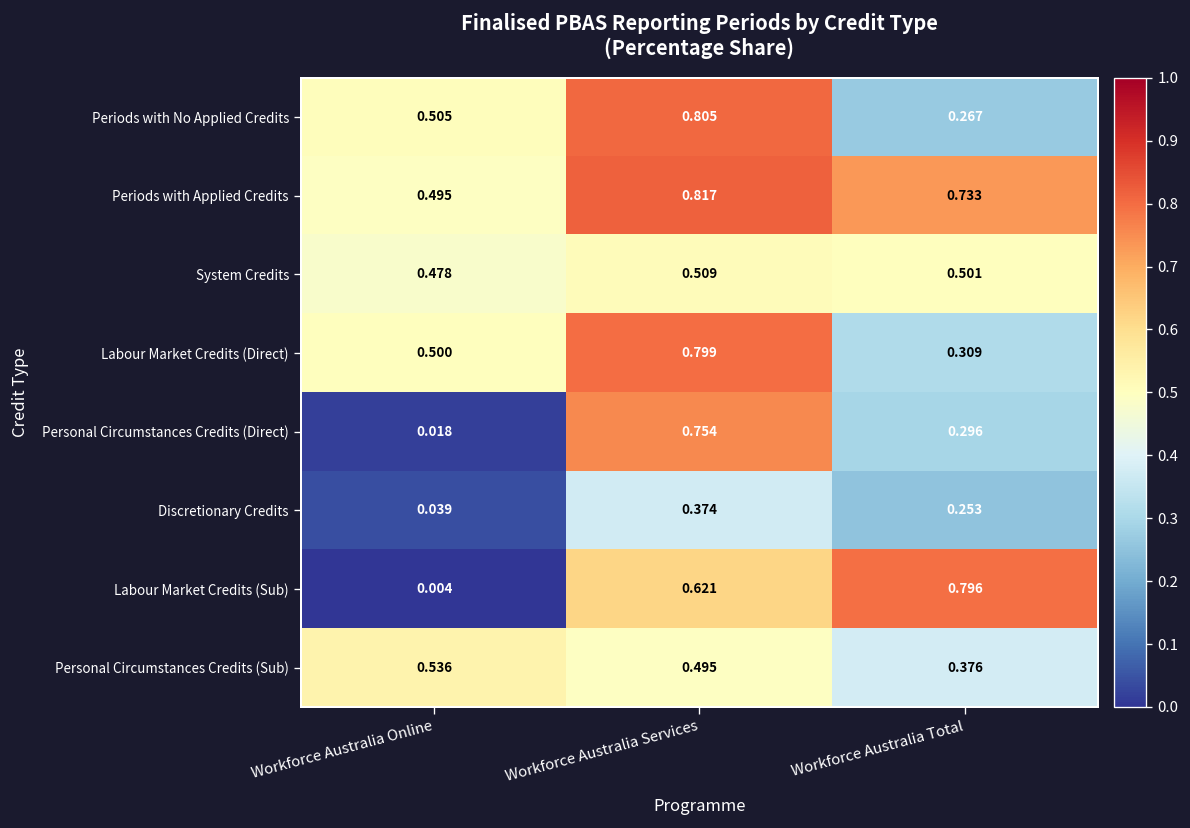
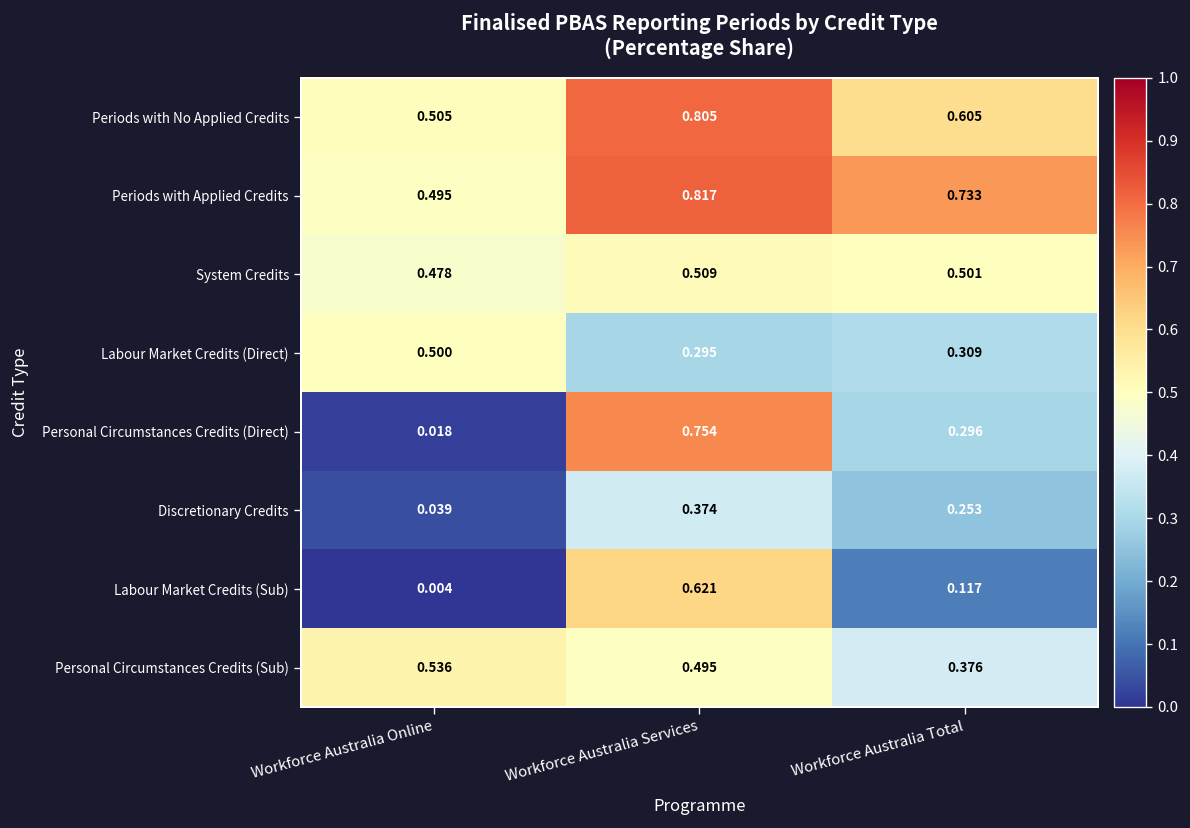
  {
    "Periods with No Applied Credits": {
      "Workforce Australia Online": 0.505,
      "Workforce Australia Services": 0.805,
-     "Workforce Australia Total": 0.267
+     "Workforce Australia Total": 0.605
    },
    "Periods with Applied Credits": {
      "Workforce Australia Online": 0.495,
      "Workforce Australia Services": 0.817,
      "Workforce Australia Total": 0.733
    },
    "System Credits": {
      "Workforce Australia Online": 0.478,
      "Workforce Australia Services": 0.509,
      "Workforce Australia Total": 0.501
    },
    "Labour Market Credits (Direct)": {
      "Workforce Australia Online": 0.500,
-     "Workforce Australia Services": 0.799,
+     "Workforce Australia Services": 0.295,
      "Workforce Australia Total": 0.309
    },
    "Personal Circumstances Credits (Direct)": {
      "Workforce Australia Online": 0.018,
      "Workforce Australia Services": 0.754,
      "Workforce Australia Total": 0.296
    },
    "Discretionary Credits": {
      "Workforce Australia Online": 0.039,
      "Workforce Australia Services": 0.374,
      "Workforce Australia Total": 0.253
    },
    "Labour Market Credits (Sub)": {
      "Workforce Australia Online": 0.004,
      "Workforce Australia Services": 0.621,
-     "Workforce Australia Total": 0.796
+     "Workforce Australia Total": 0.117
    },
    "Personal Circumstances Credits (Sub)": {
      "Workforce Australia Online": 0.536,
      "Workforce Australia Services": 0.495,
      "Workforce Australia Total": 0.376
    }
  }
